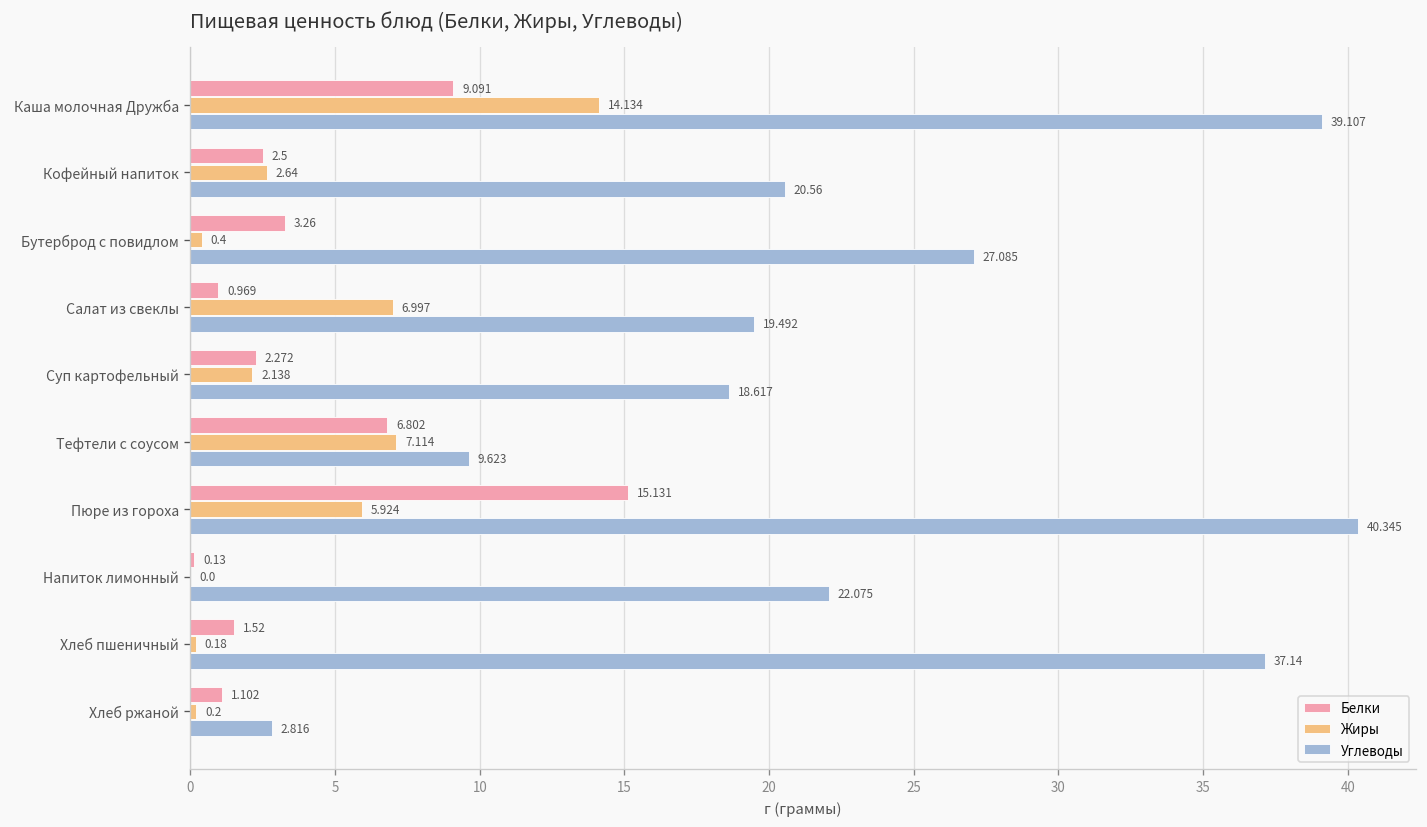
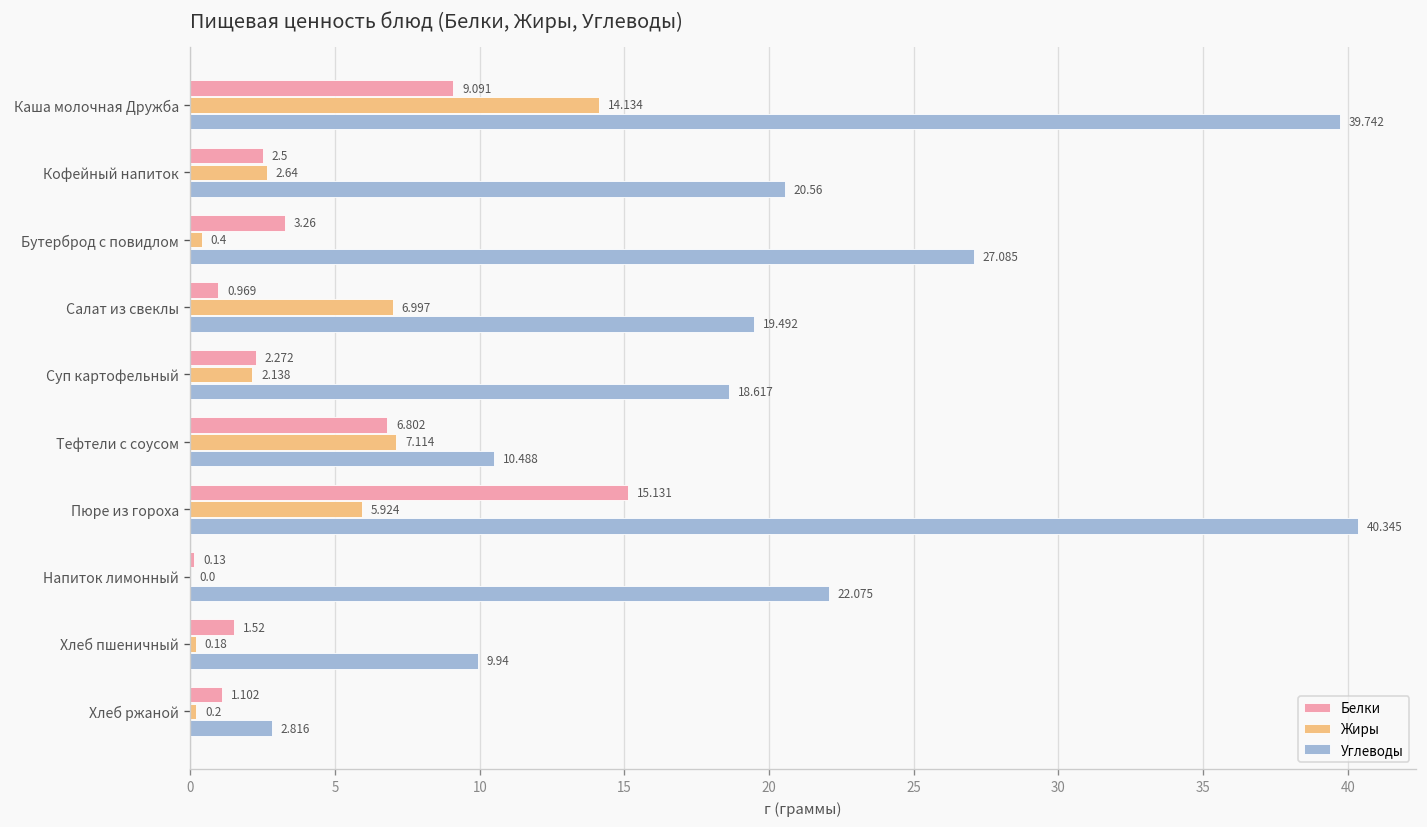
  {
    "Углеводы": {
-     "Каша молочная Дружба": 39.107,
+     "Каша молочная Дружба": 39.742,
      "Кофейный напиток": 20.56,
      "Бутерброд с повидлом": 27.085,
      "Салат из свеклы": 19.492,
      "Суп картофельный": 18.617,
-     "Тефтели с соусом": 9.623,
+     "Тефтели с соусом": 10.488,
      "Пюре из гороха": 40.345,
      "Напиток лимонный": 22.075,
-     "Хлеб пшеничный": 37.14,
+     "Хлеб пшеничный": 9.94,
      "Хлеб ржаной": 2.816
    }
  }
